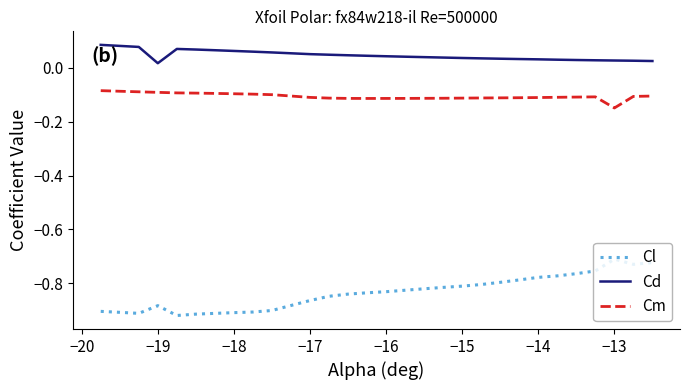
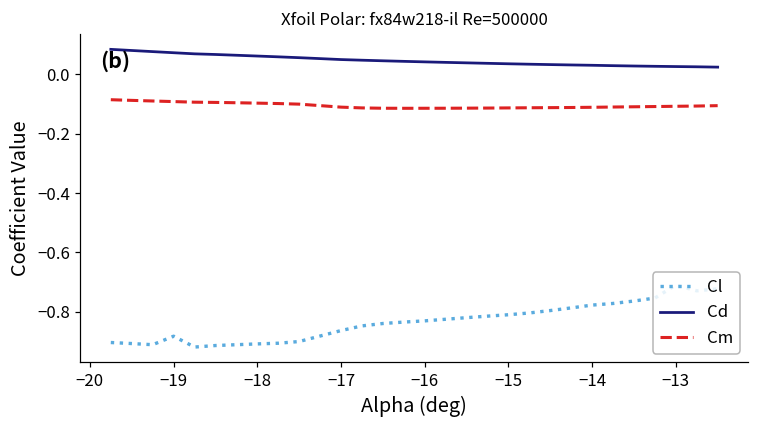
  {
    "Cl": {
      "−19": -0.88,
      "−18": -0.91,
      "−17": -0.86,
      "−16": -0.83,
      "−15": -0.81,
      "−14": -0.78
    },
    "Cd": {
-     "−19": 0.02,
+     "−19": 0.07,
      "−18": 0.06,
      "−17": 0.05,
      "−16": 0.04,
      "−15": 0.04,
      "−14": 0.03,
      "−13": 0.03
    },
    "Cm": {
      "−19": -0.09,
      "−18": -0.10,
      "−17": -0.11,
      "−16": -0.11,
      "−15": -0.11,
      "−14": -0.11,
-     "−13": -0.15
+     "−13": -0.11
    }
  }
